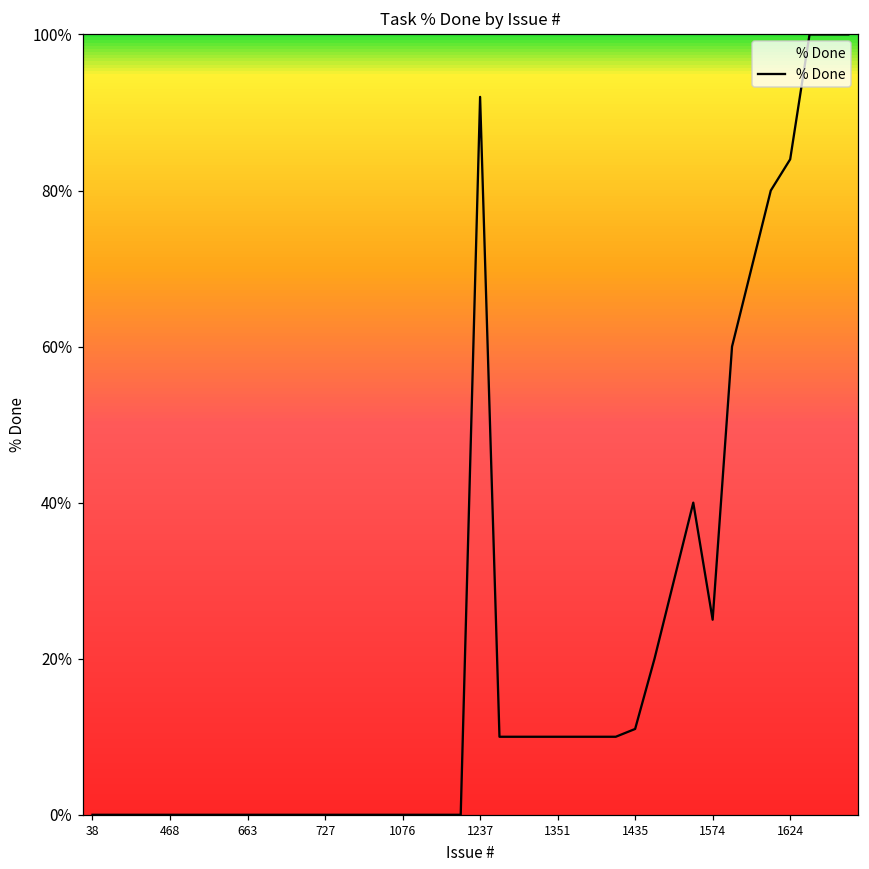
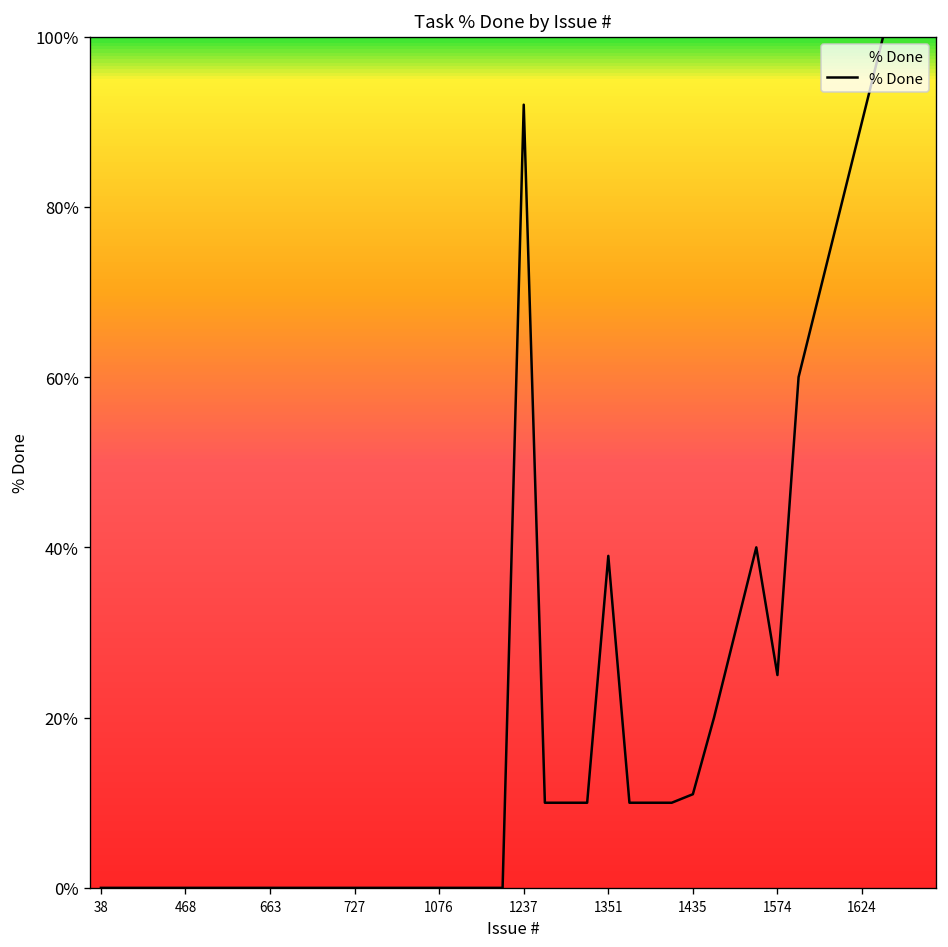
  {
    "468": "0%",
    "663": "0%",
    "727": "0%",
    "1076": "0%",
    "1237": "92%",
-   "1351": "10%",
+   "1351": "39%",
    "1435": "11%",
    "1574": "25%",
-   "1624": "84%"
+   "1624": "90%"
  }
